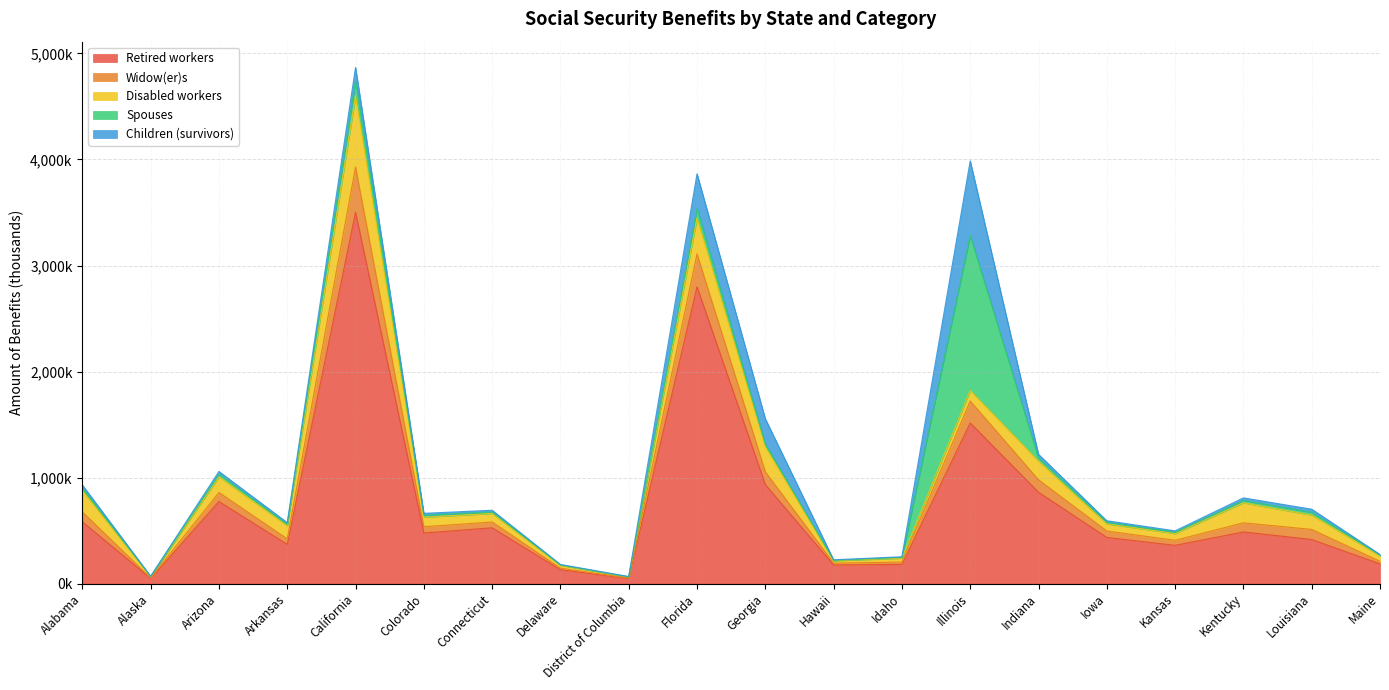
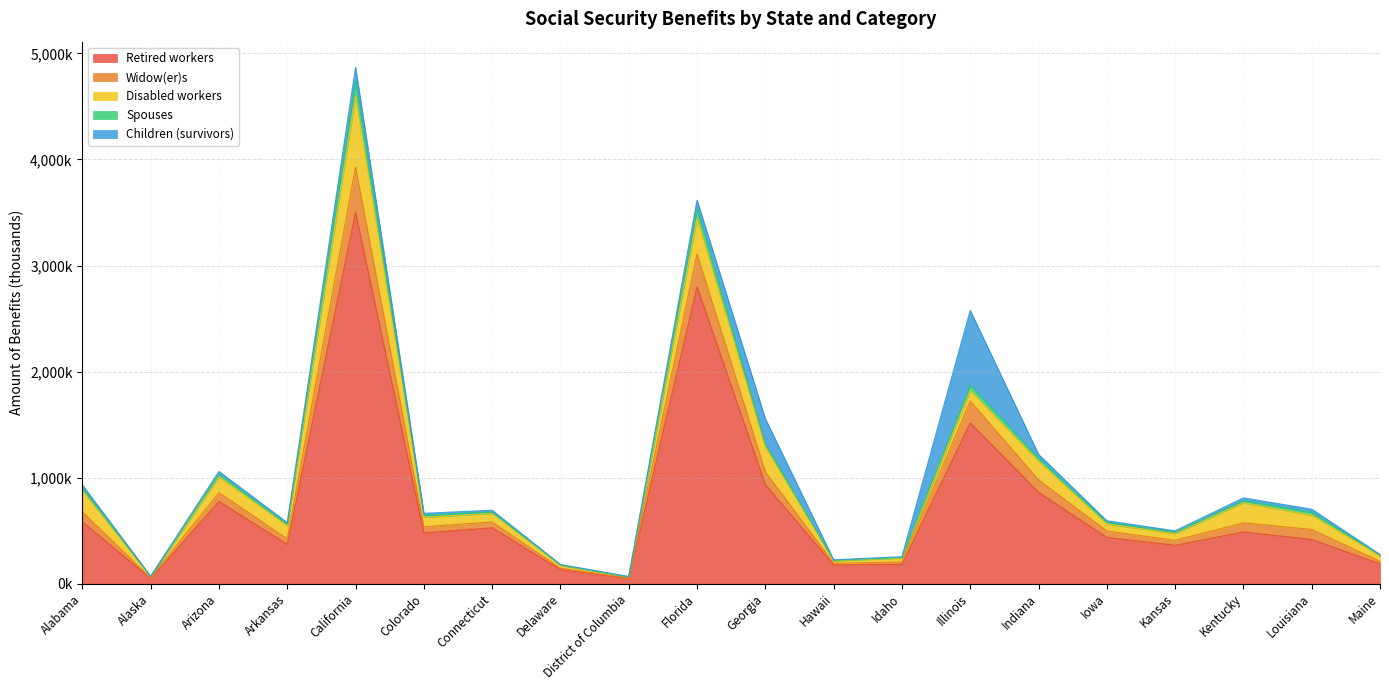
  {
    "Disabled workers": {
      "Arizona": "150,000",
      "California": "670,000",
      "Florida": "340,000",
      "Georgia": "230,000",
      "Illinois": "100,000",
      "Indiana": "180,000",
      "Louisiana": "130,000"
    },
    "Spouses": {
      "Arizona": "30,000",
      "California": "140,000",
      "Florida": "90,000",
      "Georgia": "30,000",
-     "Illinois": "1,460,000",
+     "Illinois": "50,000",
      "Indiana": "30,000",
      "Louisiana": "30,000"
    },
    "Children (survivors)": {
      "Alabama": "30,000",
      "Arizona": "30,000",
      "California": "130,000",
-     "Florida": "330,000",
+     "Florida": "80,000",
      "Georgia": "240,000",
      "Illinois": "700,000",
      "Indiana": "30,000",
      "Louisiana": "30,000"
    }
  }
